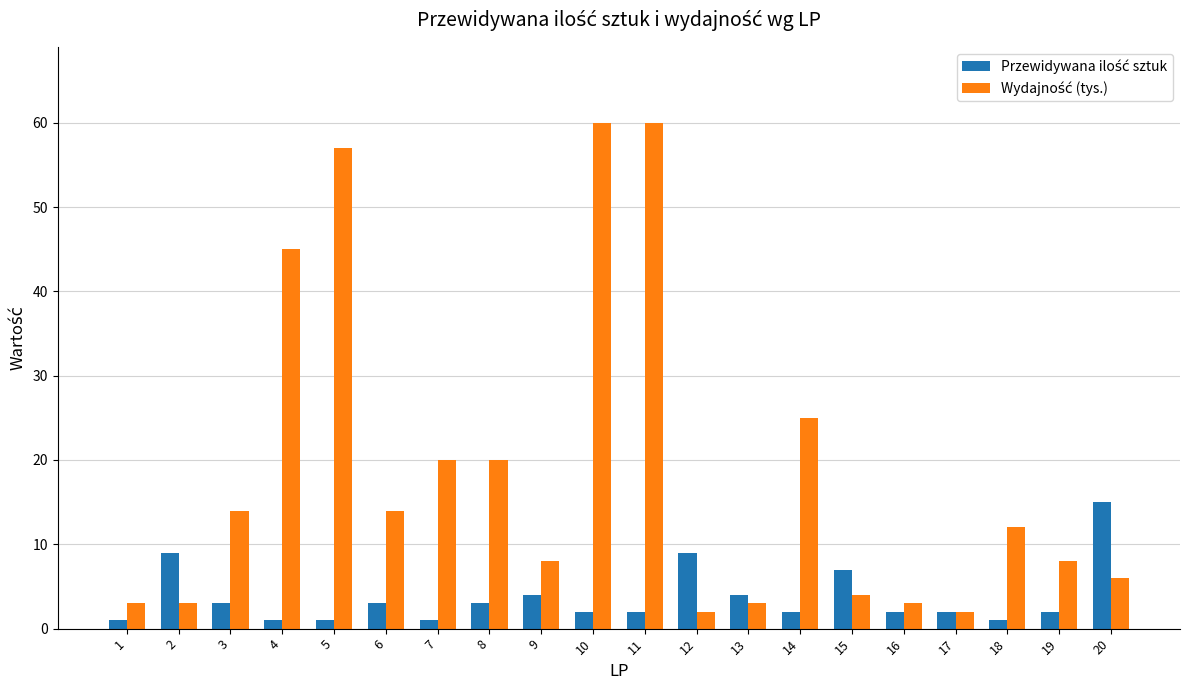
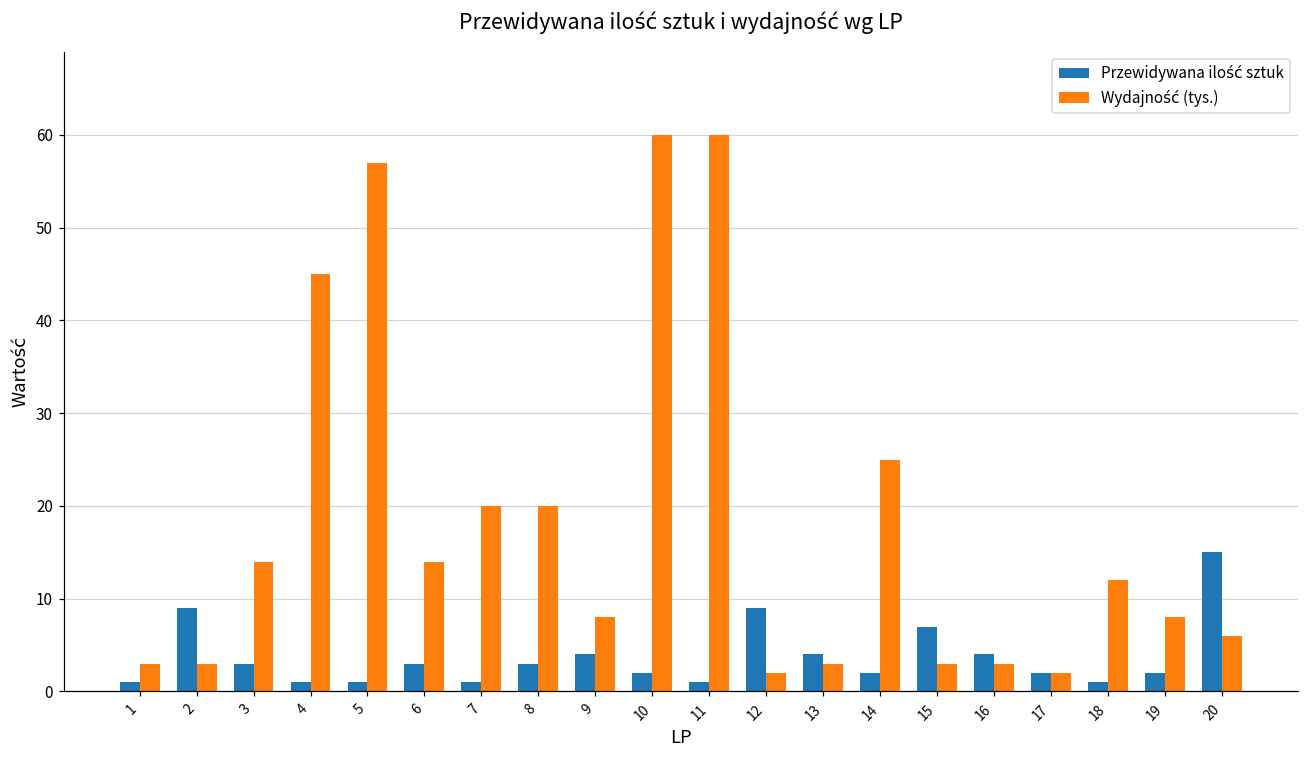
  {
    "Przewidywana ilość sztuk": {
      "1": 1,
      "2": 9,
      "3": 3,
      "4": 1,
      "5": 1,
      "6": 3,
      "7": 1,
      "8": 3,
      "9": 4,
      "10": 2,
-     "11": 2,
+     "11": 1,
      "12": 9,
      "13": 4,
      "14": 2,
      "15": 7,
-     "16": 2,
+     "16": 4,
      "17": 2,
      "18": 1,
      "19": 2,
      "20": 15
    },
    "Wydajność (tys.)": {
      "1": 3,
      "2": 3,
      "3": 14,
      "4": 45,
      "5": 57,
      "6": 14,
      "7": 20,
      "8": 20,
      "9": 8,
      "10": 60,
      "11": 60,
      "12": 2,
      "13": 3,
      "14": 25,
-     "15": 4,
+     "15": 3,
      "16": 3,
      "17": 2,
      "18": 12,
      "19": 8,
      "20": 6
    }
  }
